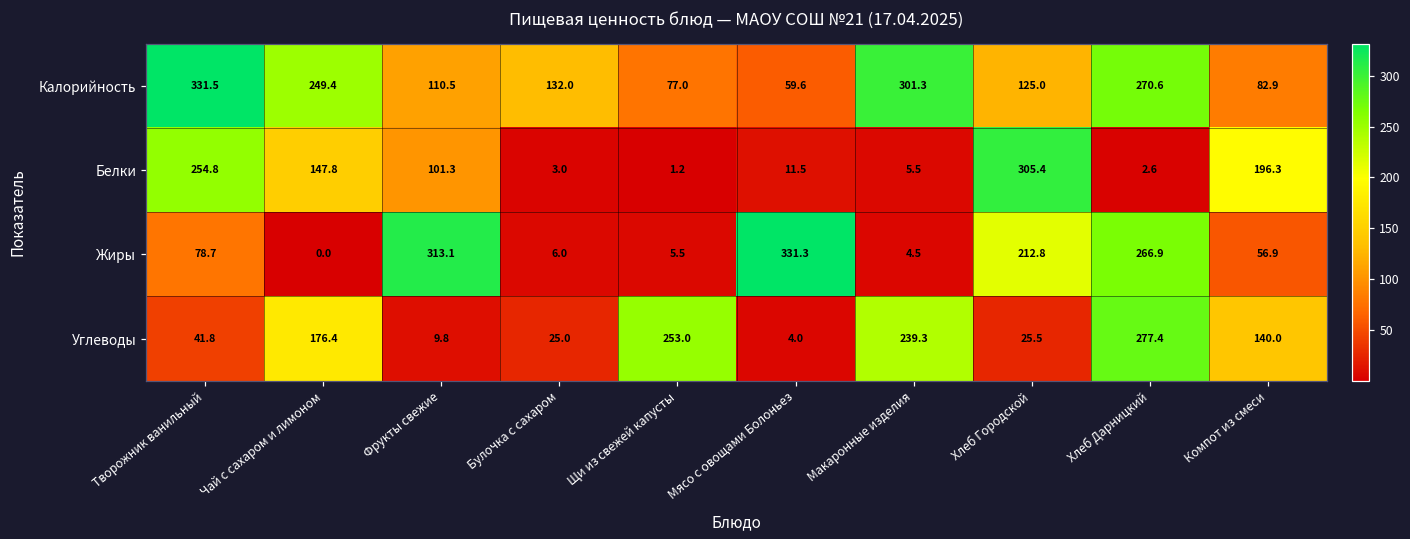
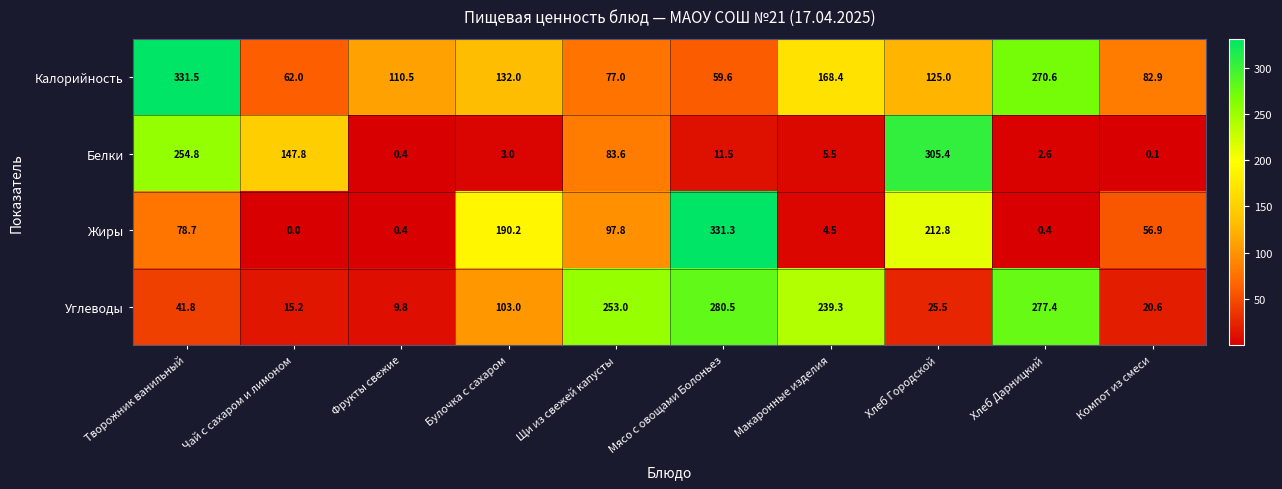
  {
    "Калорийность": {
      "Творожник ванильный": 331.5,
-     "Чай с сахаром и лимоном": 249.4,
+     "Чай с сахаром и лимоном": 62.0,
      "Фрукты свежие": 110.5,
      "Булочка с сахаром": 132.0,
      "Щи из свежей капусты": 77.0,
      "Мясо с овощами Болоньез": 59.6,
-     "Макаронные изделия": 301.3,
+     "Макаронные изделия": 168.4,
      "Хлеб Городской": 125.0,
      "Хлеб Дарницкий": 270.6,
      "Компот из смеси": 82.9
    },
    "Белки": {
      "Творожник ванильный": 254.8,
      "Чай с сахаром и лимоном": 147.8,
-     "Фрукты свежие": 101.3,
+     "Фрукты свежие": 0.4,
      "Булочка с сахаром": 3.0,
-     "Щи из свежей капусты": 1.2,
+     "Щи из свежей капусты": 83.6,
      "Мясо с овощами Болоньез": 11.5,
      "Макаронные изделия": 5.5,
      "Хлеб Городской": 305.4,
      "Хлеб Дарницкий": 2.6,
-     "Компот из смеси": 196.3
+     "Компот из смеси": 0.1
    },
    "Жиры": {
      "Творожник ванильный": 78.7,
      "Чай с сахаром и лимоном": 0.0,
-     "Фрукты свежие": 313.1,
-     "Булочка с сахаром": 6.0,
-     "Щи из свежей капусты": 5.5,
+     "Фрукты свежие": 0.4,
+     "Булочка с сахаром": 190.2,
+     "Щи из свежей капусты": 97.8,
      "Мясо с овощами Болоньез": 331.3,
      "Макаронные изделия": 4.5,
      "Хлеб Городской": 212.8,
-     "Хлеб Дарницкий": 266.9,
+     "Хлеб Дарницкий": 0.4,
      "Компот из смеси": 56.9
    },
    "Углеводы": {
      "Творожник ванильный": 41.8,
-     "Чай с сахаром и лимоном": 176.4,
+     "Чай с сахаром и лимоном": 15.2,
      "Фрукты свежие": 9.8,
-     "Булочка с сахаром": 25.0,
+     "Булочка с сахаром": 103.0,
      "Щи из свежей капусты": 253.0,
-     "Мясо с овощами Болоньез": 4.0,
+     "Мясо с овощами Болоньез": 280.5,
      "Макаронные изделия": 239.3,
      "Хлеб Городской": 25.5,
      "Хлеб Дарницкий": 277.4,
-     "Компот из смеси": 140.0
+     "Компот из смеси": 20.6
    }
  }
